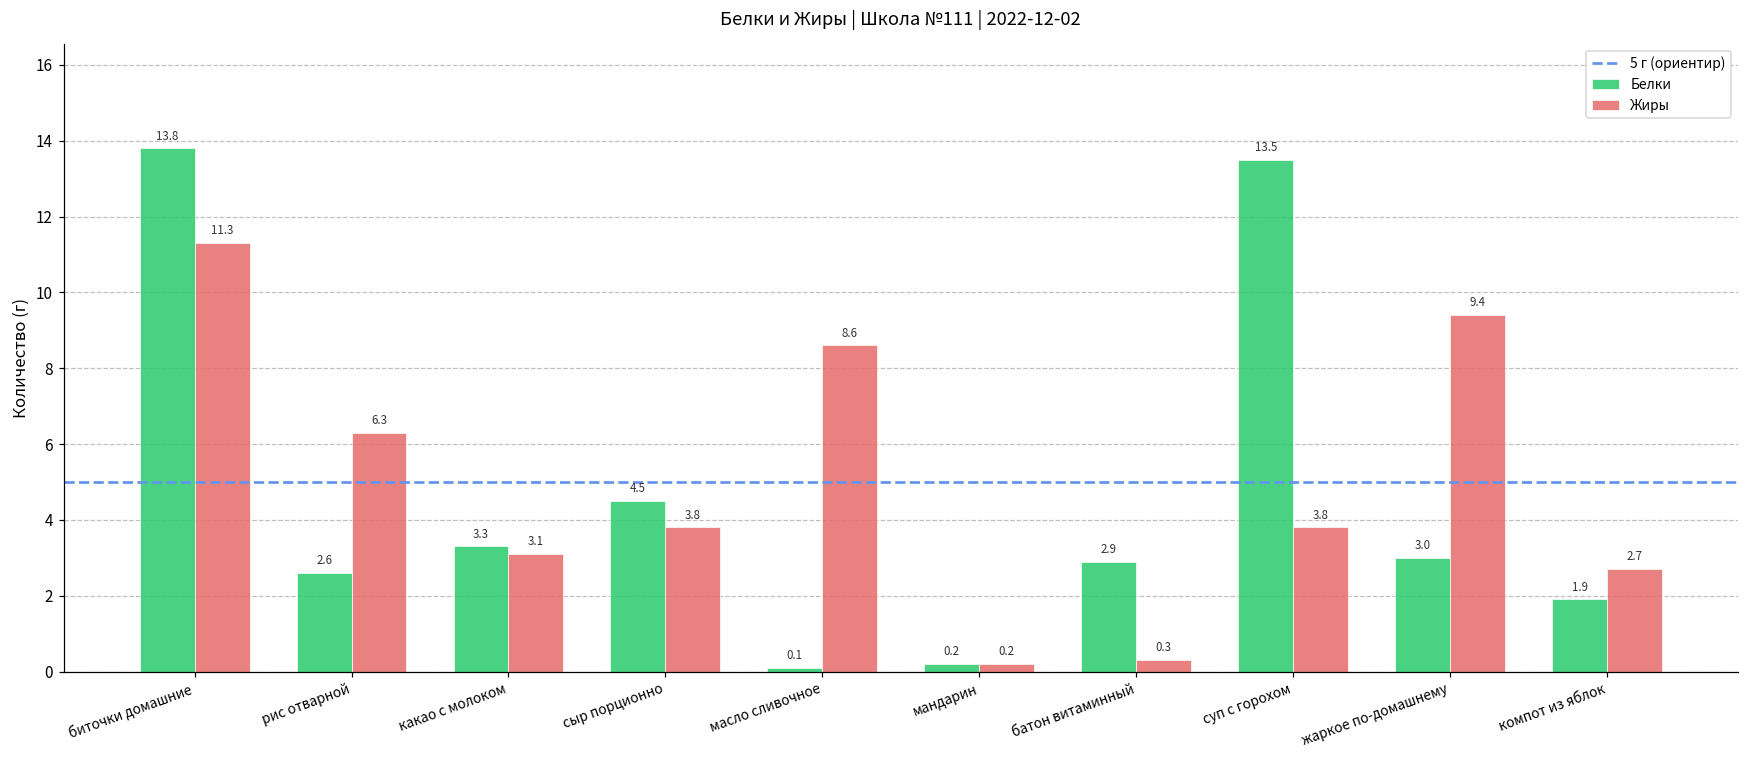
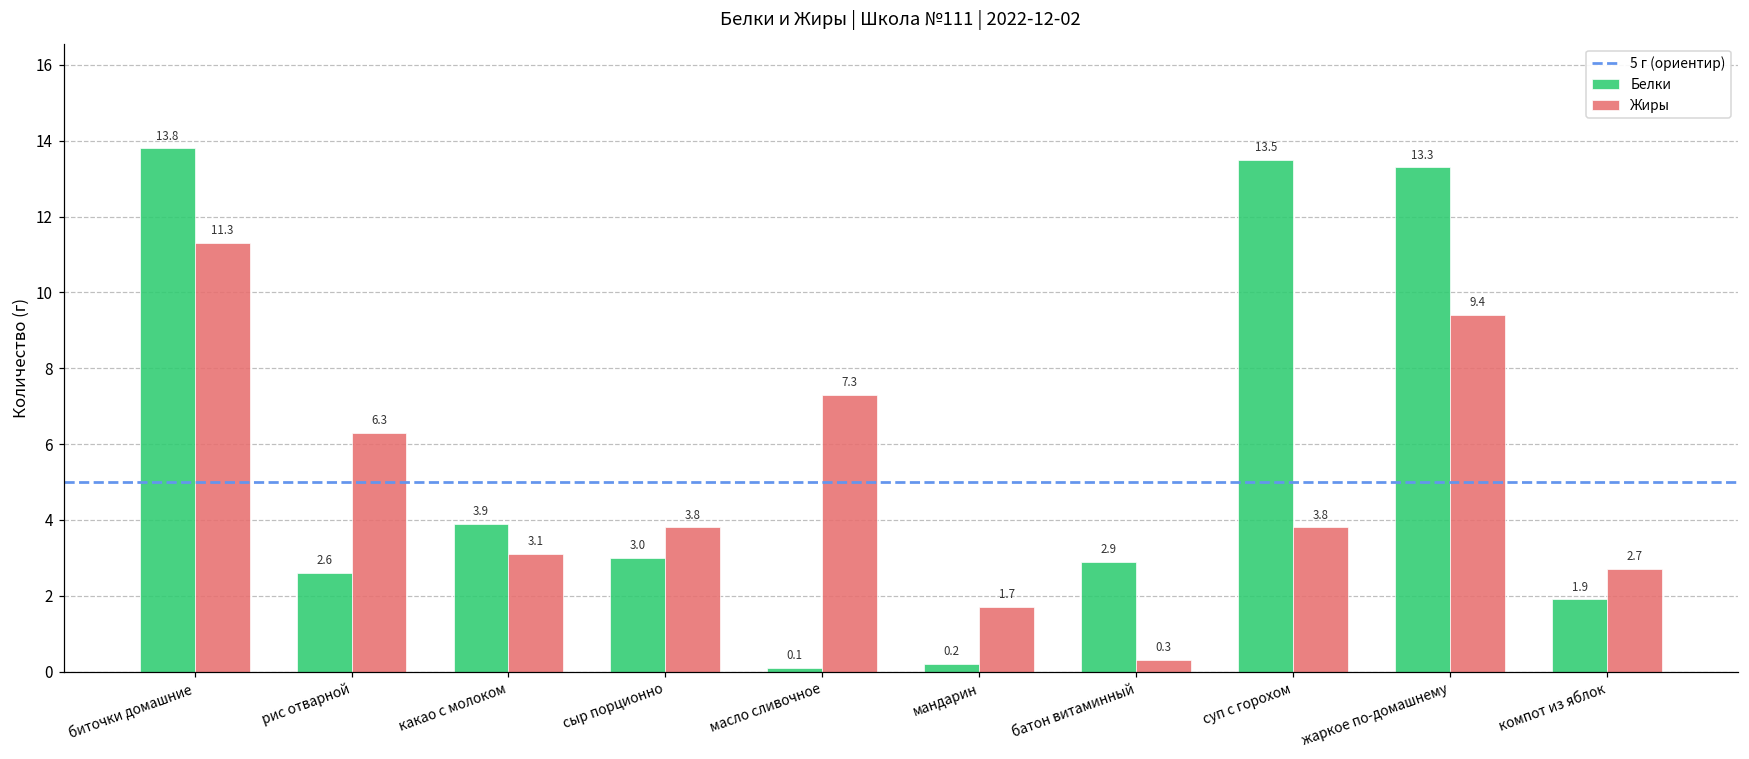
  {
    "Белки": {
      "биточки домашние": 13.8,
      "рис отварной": 2.6,
-     "какао с молоком": 3.3,
-     "сыр порционно": 4.5,
+     "какао с молоком": 3.9,
+     "сыр порционно": 3.0,
      "масло сливочное": 0.1,
      "мандарин": 0.2,
      "батон витаминный": 2.9,
      "суп с горохом": 13.5,
-     "жаркое по-домашнему": 3.0,
+     "жаркое по-домашнему": 13.3,
      "компот из яблок": 1.9
    },
    "Жиры": {
      "биточки домашние": 11.3,
      "рис отварной": 6.3,
      "какао с молоком": 3.1,
      "сыр порционно": 3.8,
-     "масло сливочное": 8.6,
-     "мандарин": 0.2,
+     "масло сливочное": 7.3,
+     "мандарин": 1.7,
      "батон витаминный": 0.3,
      "суп с горохом": 3.8,
      "жаркое по-домашнему": 9.4,
      "компот из яблок": 2.7
    }
  }
